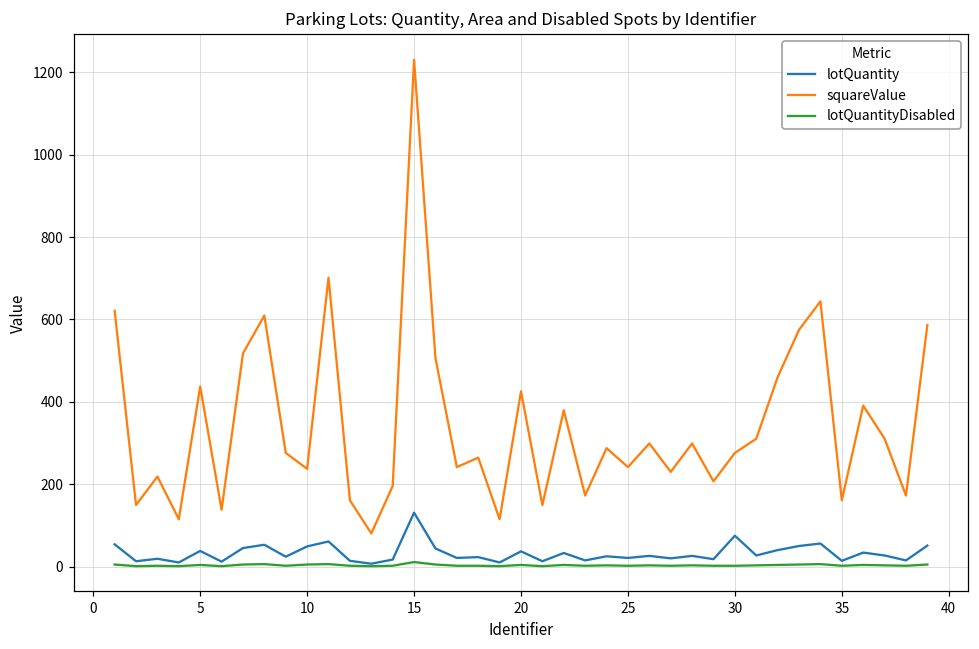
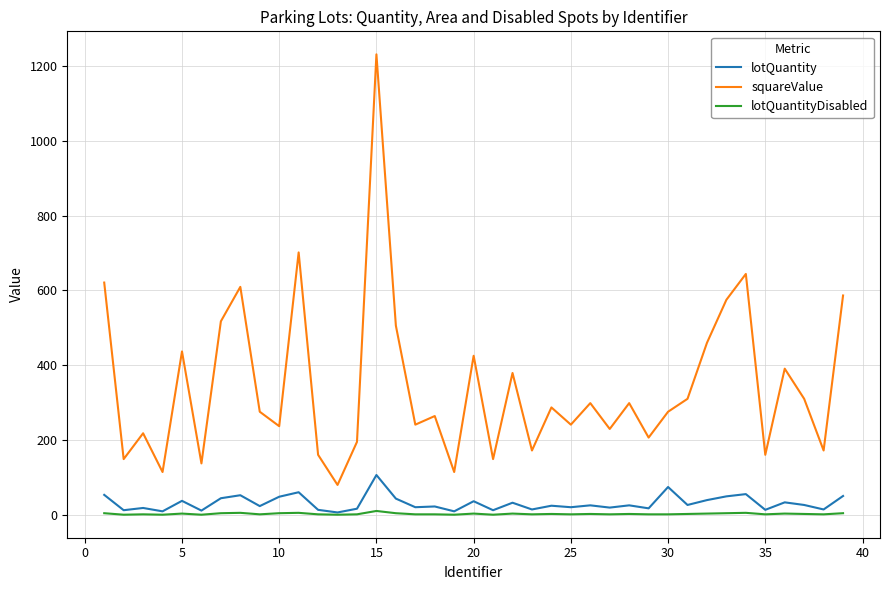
  {
    "lotQuantity": {
      "5": 40,
      "10": 50,
-     "15": 130,
+     "15": 110,
      "20": 40,
      "25": 20,
      "30": 80,
      "35": 10
    },
    "squareValue": {
      "5": 440,
      "10": 240,
      "15": 1230,
      "20": 430,
      "25": 240,
      "30": 280,
      "35": 160
    },
    "lotQuantityDisabled": {
      "5": 0,
      "10": 10,
      "15": 10,
      "20": 0,
      "25": 0,
      "30": 0,
      "35": 0
    }
  }
